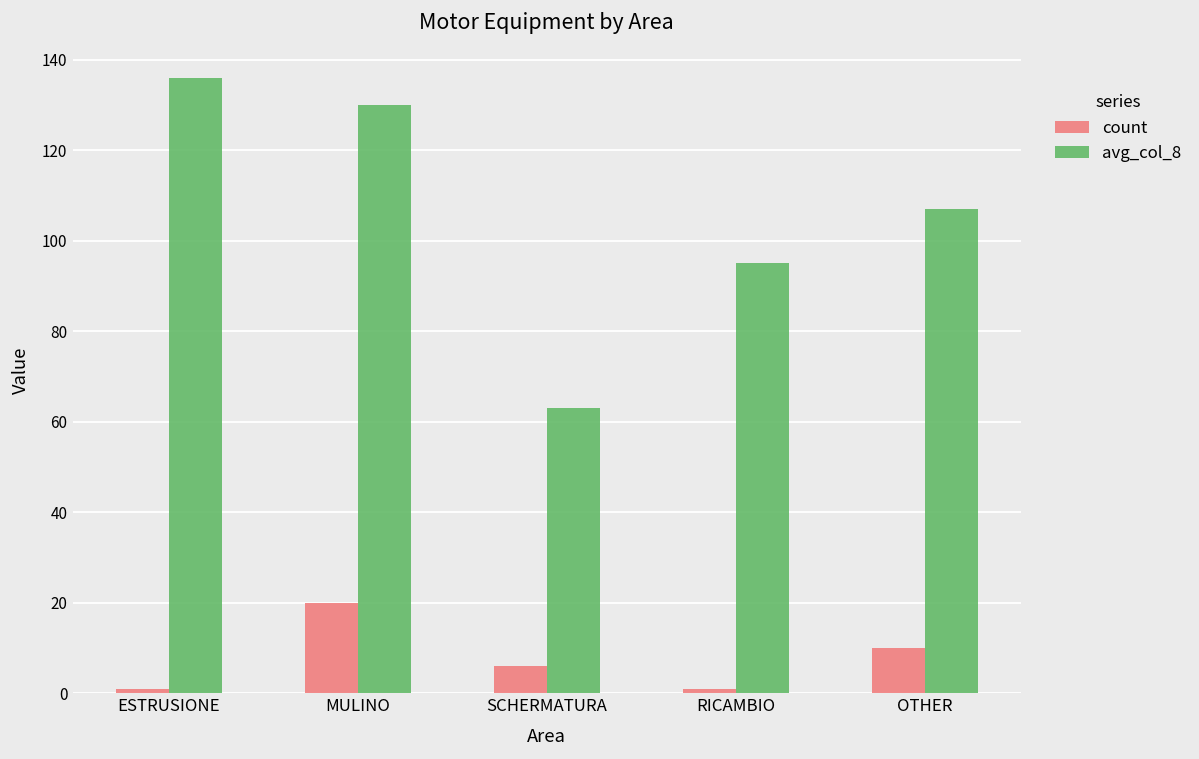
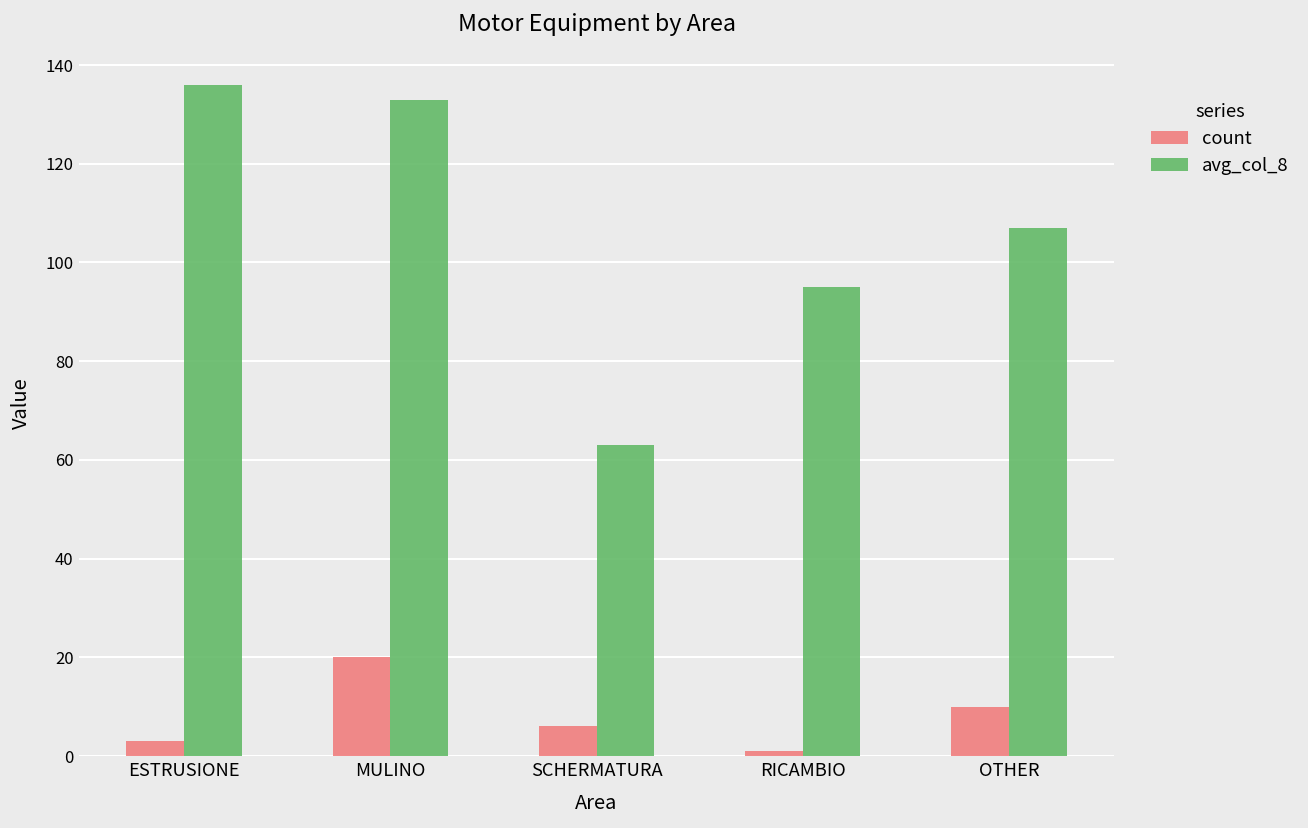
  {
    "count": {
-     "ESTRUSIONE": 1,
+     "ESTRUSIONE": 3,
      "MULINO": 20,
      "SCHERMATURA": 6,
      "RICAMBIO": 1,
      "OTHER": 10
    },
    "avg_col_8": {
      "ESTRUSIONE": 136,
-     "MULINO": 130,
+     "MULINO": 133,
      "SCHERMATURA": 63,
      "RICAMBIO": 95,
      "OTHER": 107
    }
  }
